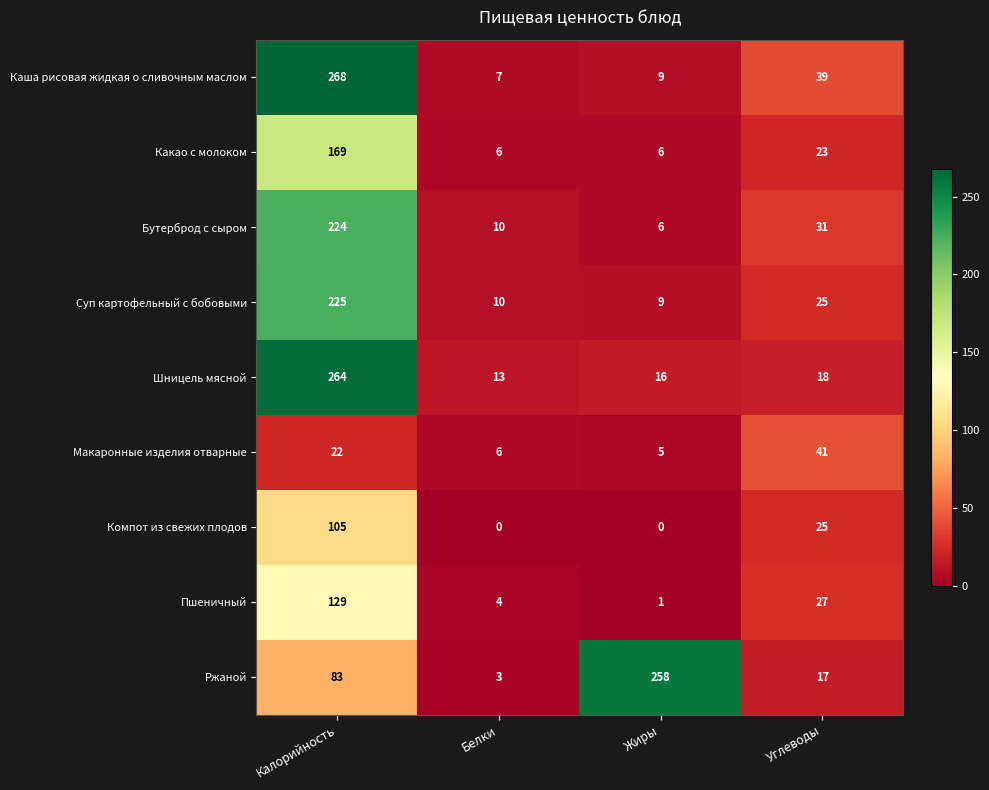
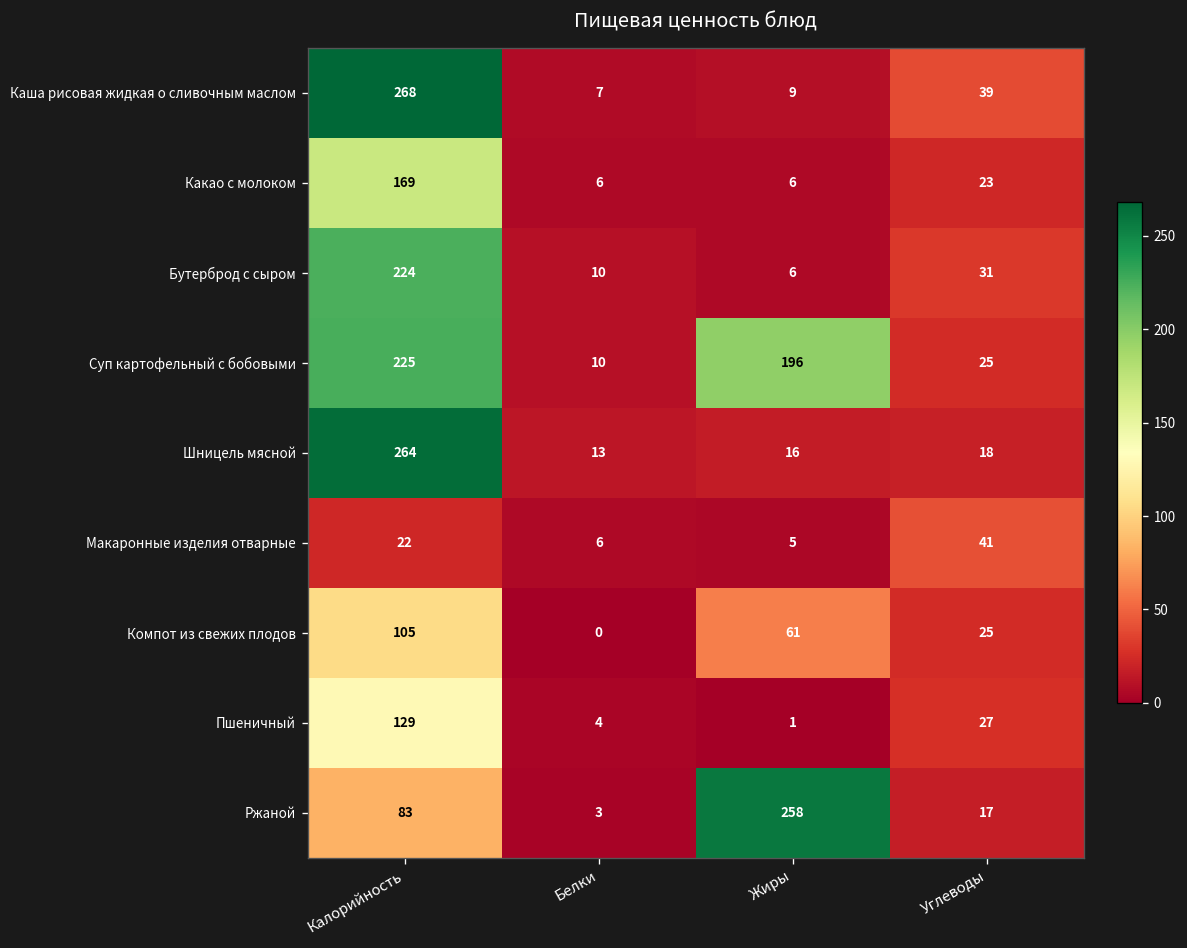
  {
    "Каша рисовая жидкая о сливочным маслом": {
      "Калорийность": 268,
      "Белки": 7,
      "Жиры": 9,
      "Углеводы": 39
    },
    "Какао с молоком": {
      "Калорийность": 169,
      "Белки": 6,
      "Жиры": 6,
      "Углеводы": 23
    },
    "Бутерброд с сыром": {
      "Калорийность": 224,
      "Белки": 10,
      "Жиры": 6,
      "Углеводы": 31
    },
    "Суп картофельный с бобовыми": {
      "Калорийность": 225,
      "Белки": 10,
-     "Жиры": 9,
+     "Жиры": 196,
      "Углеводы": 25
    },
    "Шницель мясной": {
      "Калорийность": 264,
      "Белки": 13,
      "Жиры": 16,
      "Углеводы": 18
    },
    "Макаронные изделия отварные": {
      "Калорийность": 22,
      "Белки": 6,
      "Жиры": 5,
      "Углеводы": 41
    },
    "Компот из свежих плодов": {
      "Калорийность": 105,
      "Белки": 0,
-     "Жиры": 0,
+     "Жиры": 61,
      "Углеводы": 25
    },
    "Пшеничный": {
      "Калорийность": 129,
      "Белки": 4,
      "Жиры": 1,
      "Углеводы": 27
    },
    "Ржаной": {
      "Калорийность": 83,
      "Белки": 3,
      "Жиры": 258,
      "Углеводы": 17
    }
  }
